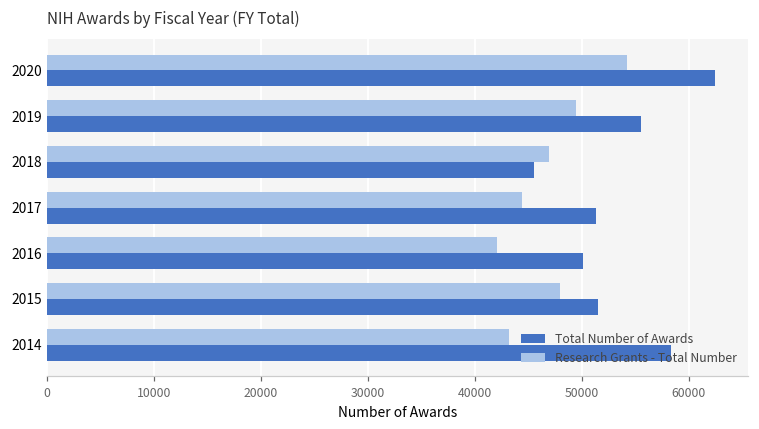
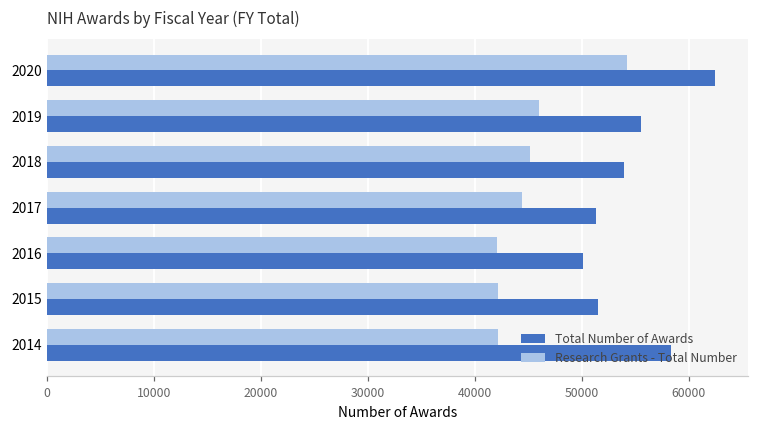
  {
    "Total Number of Awards": {
      "2020": 62000,
      "2019": 56000,
-     "2018": 46000,
+     "2018": 54000,
      "2017": 51000,
      "2016": 50000,
      "2015": 52000,
      "2014": 58000
    },
    "Research Grants - Total Number": {
      "2020": 54000,
-     "2019": 49000,
-     "2018": 47000,
+     "2019": 46000,
+     "2018": 45000,
      "2017": 44000,
      "2016": 42000,
-     "2015": 48000,
-     "2014": 43000
+     "2015": 42000,
+     "2014": 42000
    }
  }
